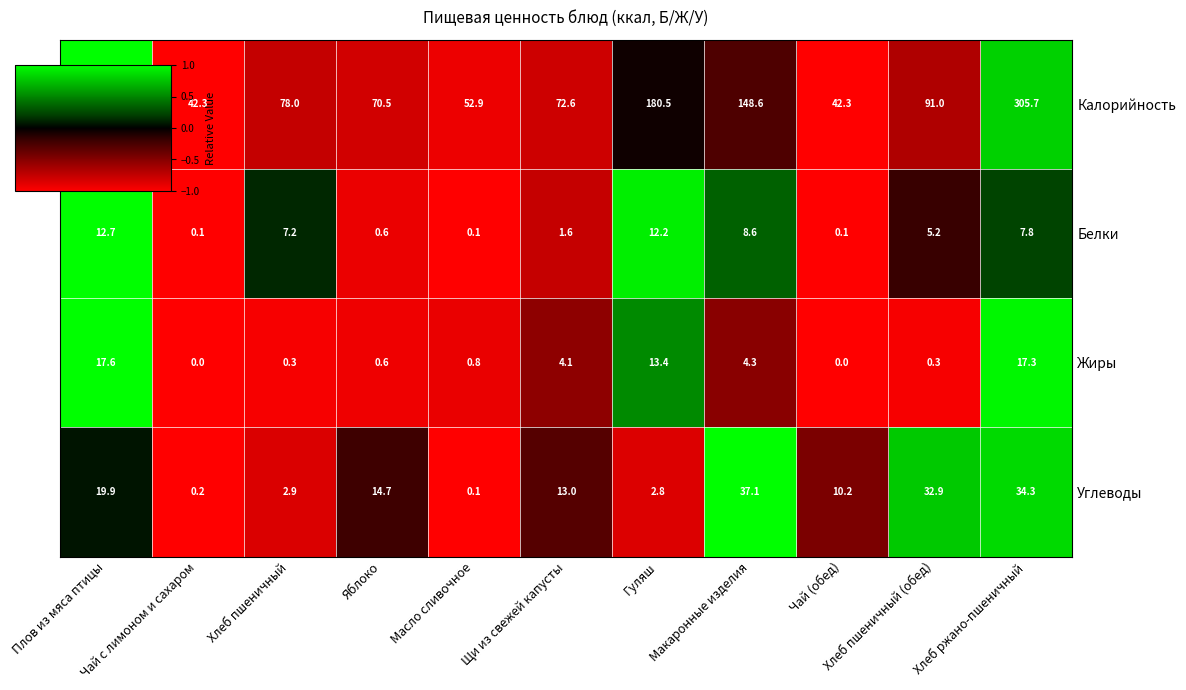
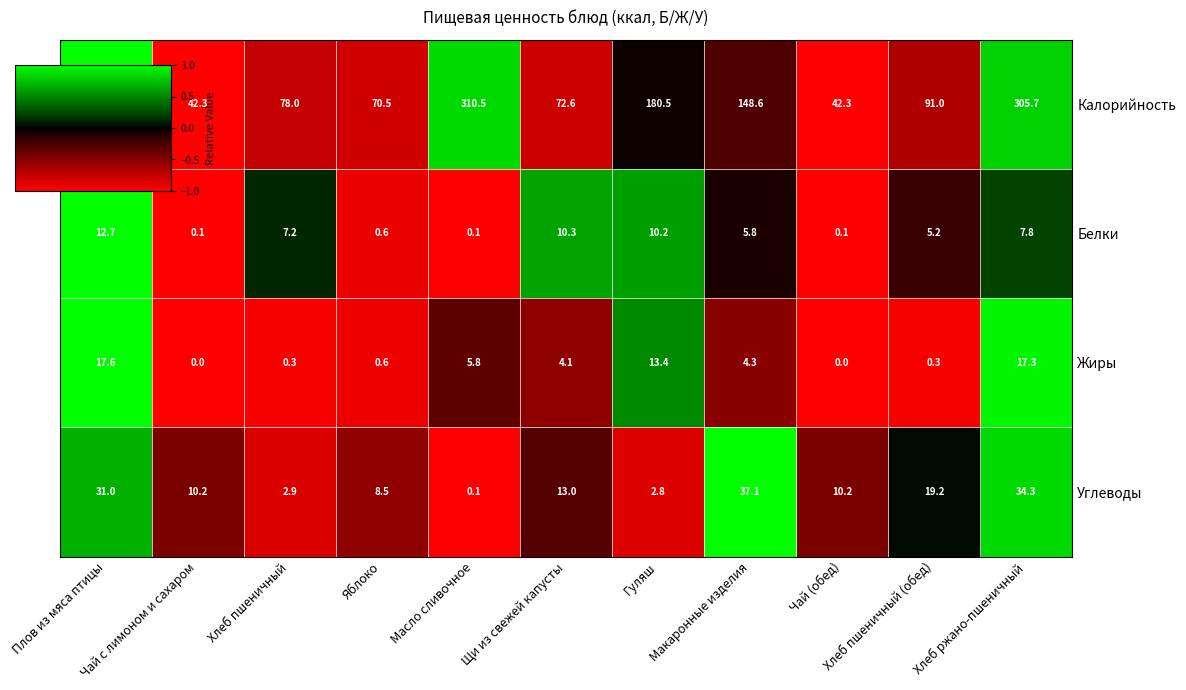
  {
    "Калорийность": {
      "Чай с лимоном и сахаром": 42.3,
      "Хлеб пшеничный": 78.0,
      "Яблоко": 70.5,
-     "Масло сливочное": 52.9,
+     "Масло сливочное": 310.5,
      "Щи из свежей капусты": 72.6,
      "Гуляш": 180.5,
      "Макаронные изделия": 148.6,
      "Чай (обед)": 42.3,
      "Хлеб пшеничный (обед)": 91.0,
      "Хлеб ржано-пшеничный": 305.7
    },
    "Белки": {
      "Плов из мяса птицы": 12.7,
      "Чай с лимоном и сахаром": 0.1,
      "Хлеб пшеничный": 7.2,
      "Яблоко": 0.6,
      "Масло сливочное": 0.1,
-     "Щи из свежей капусты": 1.6,
-     "Гуляш": 12.2,
-     "Макаронные изделия": 8.6,
+     "Щи из свежей капусты": 10.3,
+     "Гуляш": 10.2,
+     "Макаронные изделия": 5.8,
      "Чай (обед)": 0.1,
      "Хлеб пшеничный (обед)": 5.2,
      "Хлеб ржано-пшеничный": 7.8
    },
    "Жиры": {
      "Плов из мяса птицы": 17.6,
      "Чай с лимоном и сахаром": 0.0,
      "Хлеб пшеничный": 0.3,
      "Яблоко": 0.6,
-     "Масло сливочное": 0.8,
+     "Масло сливочное": 5.8,
      "Щи из свежей капусты": 4.1,
      "Гуляш": 13.4,
      "Макаронные изделия": 4.3,
      "Чай (обед)": 0.0,
      "Хлеб пшеничный (обед)": 0.3,
      "Хлеб ржано-пшеничный": 17.3
    },
    "Углеводы": {
-     "Плов из мяса птицы": 19.9,
-     "Чай с лимоном и сахаром": 0.2,
+     "Плов из мяса птицы": 31.0,
+     "Чай с лимоном и сахаром": 10.2,
      "Хлеб пшеничный": 2.9,
-     "Яблоко": 14.7,
+     "Яблоко": 8.5,
      "Масло сливочное": 0.1,
      "Щи из свежей капусты": 13.0,
      "Гуляш": 2.8,
      "Макаронные изделия": 37.1,
      "Чай (обед)": 10.2,
-     "Хлеб пшеничный (обед)": 32.9,
+     "Хлеб пшеничный (обед)": 19.2,
      "Хлеб ржано-пшеничный": 34.3
    }
  }
